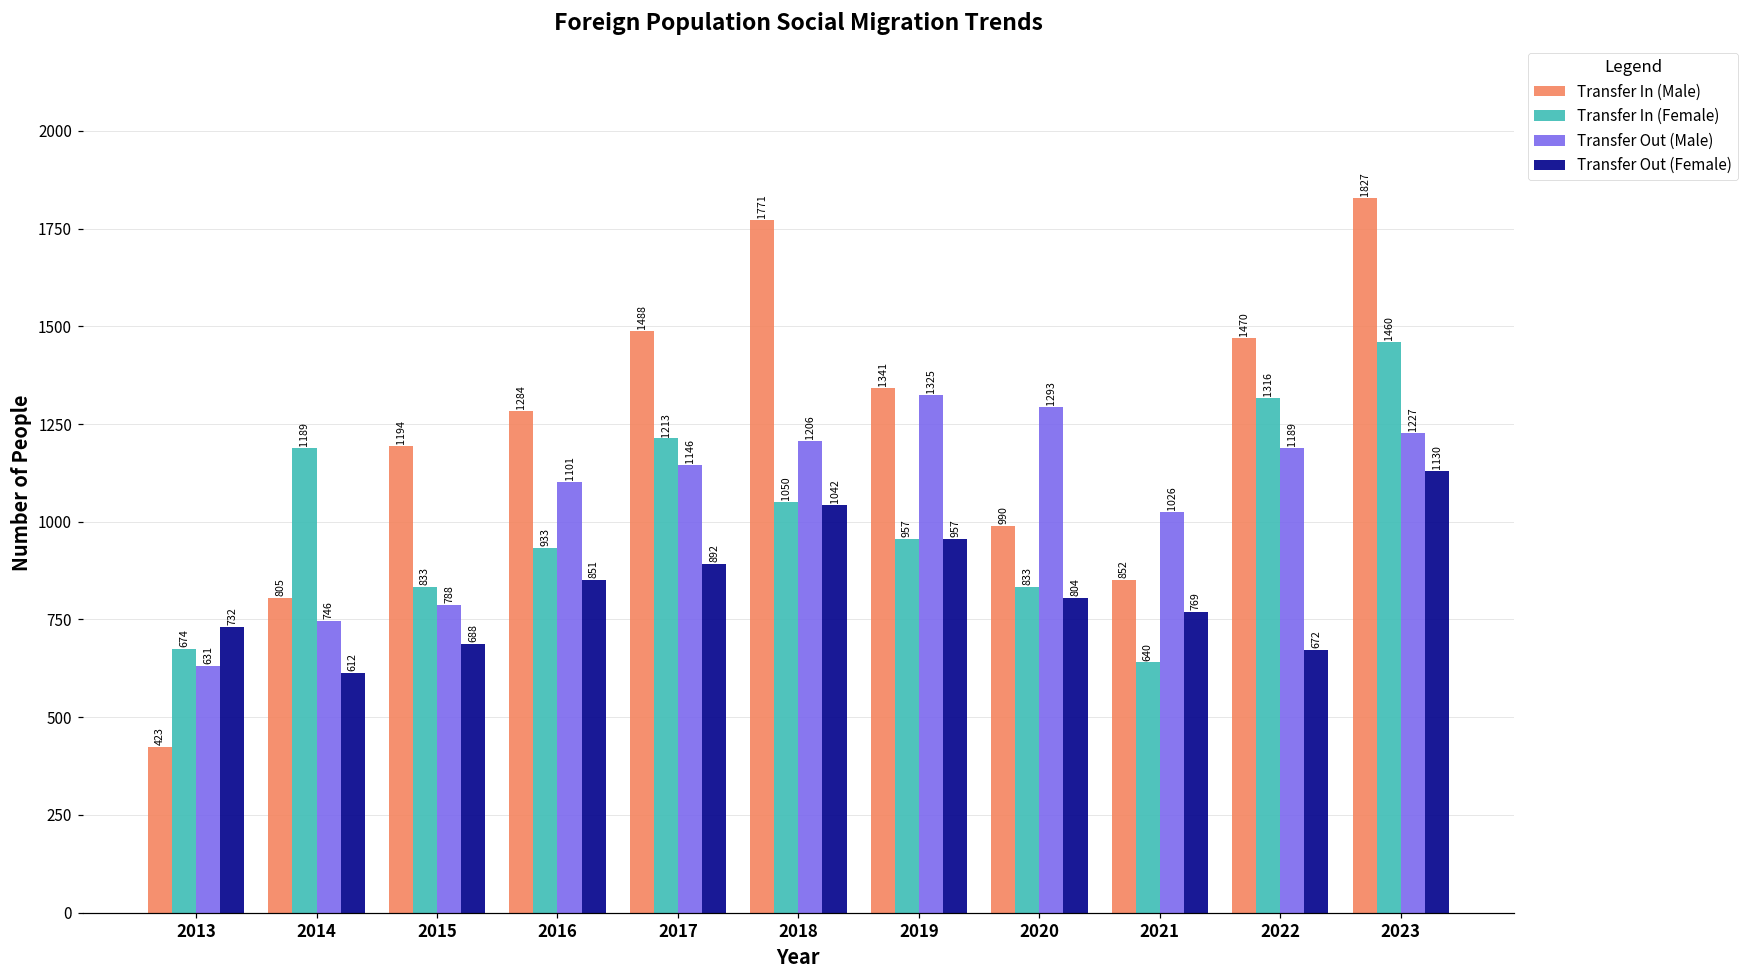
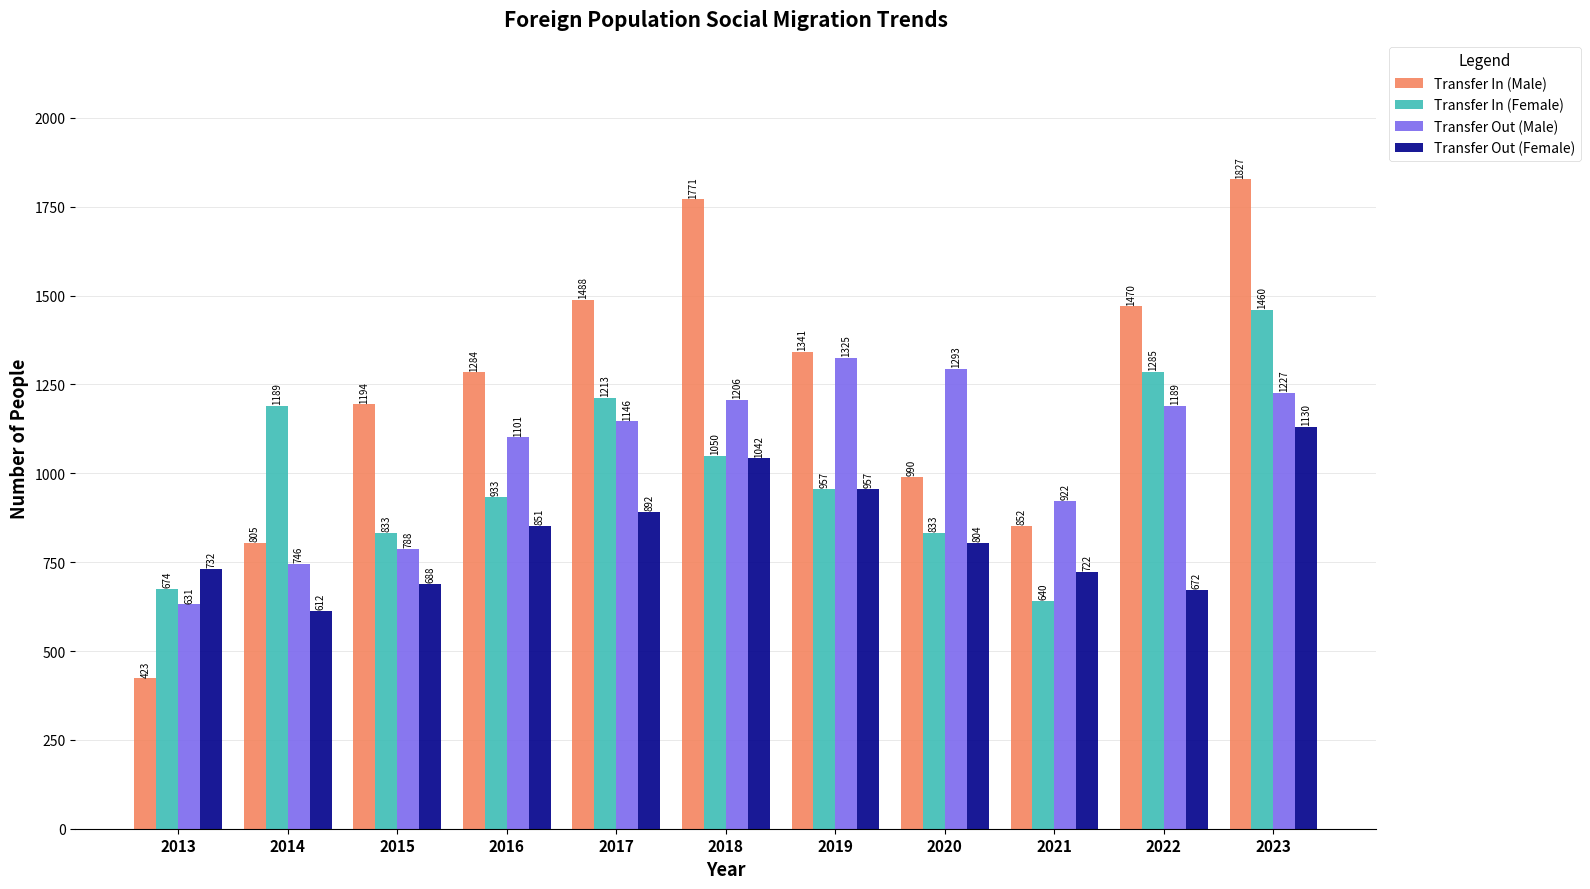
  {
    "Transfer In (Male)": {
      "2013": 423,
      "2014": 805,
      "2015": 1194,
      "2016": 1284,
      "2017": 1488,
      "2018": 1771,
      "2019": 1341,
      "2020": 990,
      "2021": 852,
      "2022": 1470,
      "2023": 1827
    },
    "Transfer In (Female)": {
      "2013": 674,
      "2014": 1189,
      "2015": 833,
      "2016": 933,
      "2017": 1213,
      "2018": 1050,
      "2019": 957,
      "2020": 833,
      "2021": 640,
-     "2022": 1316,
+     "2022": 1285,
      "2023": 1460
    },
    "Transfer Out (Male)": {
      "2013": 631,
      "2014": 746,
      "2015": 788,
      "2016": 1101,
      "2017": 1146,
      "2018": 1206,
      "2019": 1325,
      "2020": 1293,
-     "2021": 1026,
+     "2021": 922,
      "2022": 1189,
      "2023": 1227
    },
    "Transfer Out (Female)": {
      "2013": 732,
      "2014": 612,
      "2015": 688,
      "2016": 851,
      "2017": 892,
      "2018": 1042,
      "2019": 957,
      "2020": 804,
-     "2021": 769,
+     "2021": 722,
      "2022": 672,
      "2023": 1130
    }
  }
